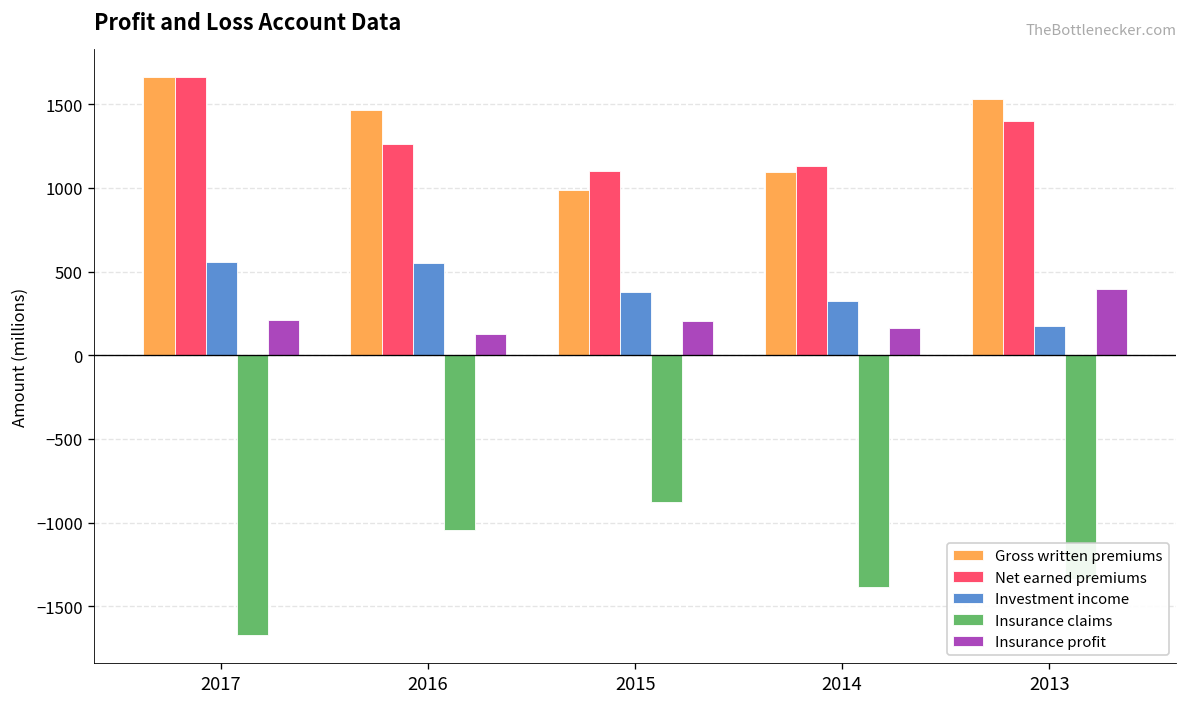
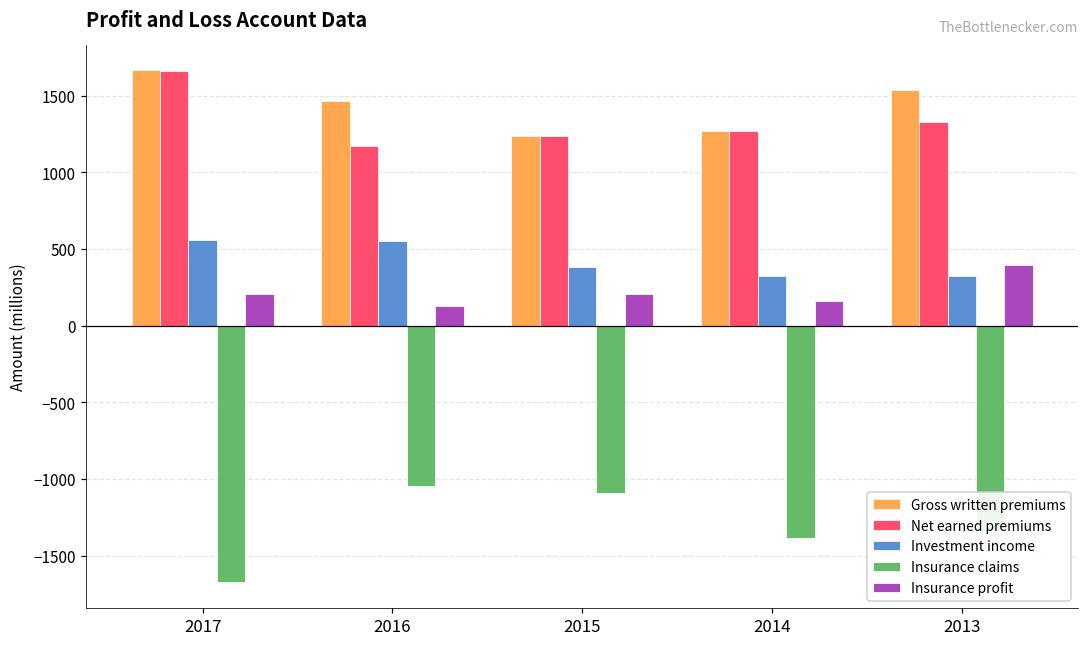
  {
    "Gross written premiums": {
      "2017": 1660,
      "2016": 1460,
-     "2015": 990,
-     "2014": 1100,
+     "2015": 1230,
+     "2014": 1270,
      "2013": 1530
    },
    "Net earned premiums": {
      "2017": 1660,
-     "2016": 1260,
-     "2015": 1100,
-     "2014": 1130,
-     "2013": 1400
+     "2016": 1170,
+     "2015": 1230,
+     "2014": 1270,
+     "2013": 1330
    },
    "Investment income": {
      "2017": 560,
      "2016": 550,
      "2015": 380,
      "2014": 330,
-     "2013": 180
+     "2013": 320
    },
    "Insurance claims": {
      "2017": -1670,
      "2016": -1040,
-     "2015": -880,
+     "2015": -1090,
      "2014": -1380
    },
    "Insurance profit": {
      "2017": 210,
      "2016": 130,
      "2015": 210,
      "2014": 160,
      "2013": 390
    }
  }
